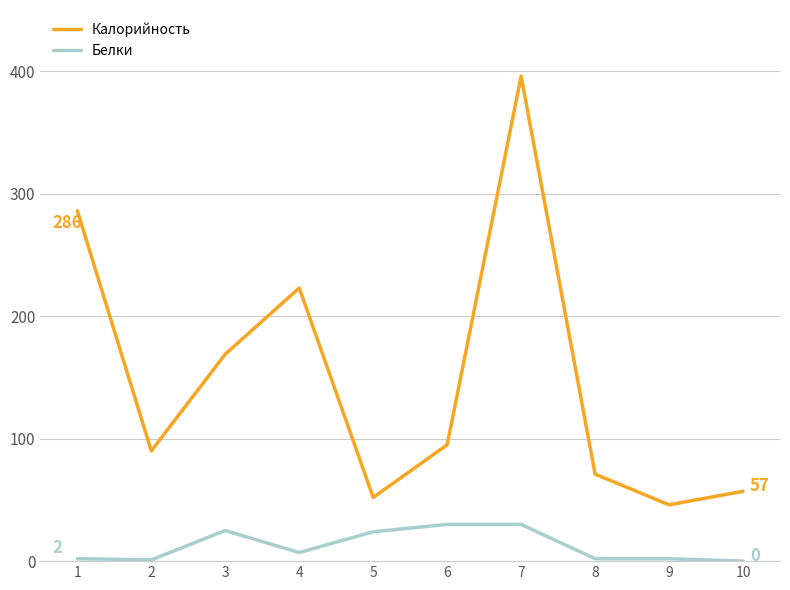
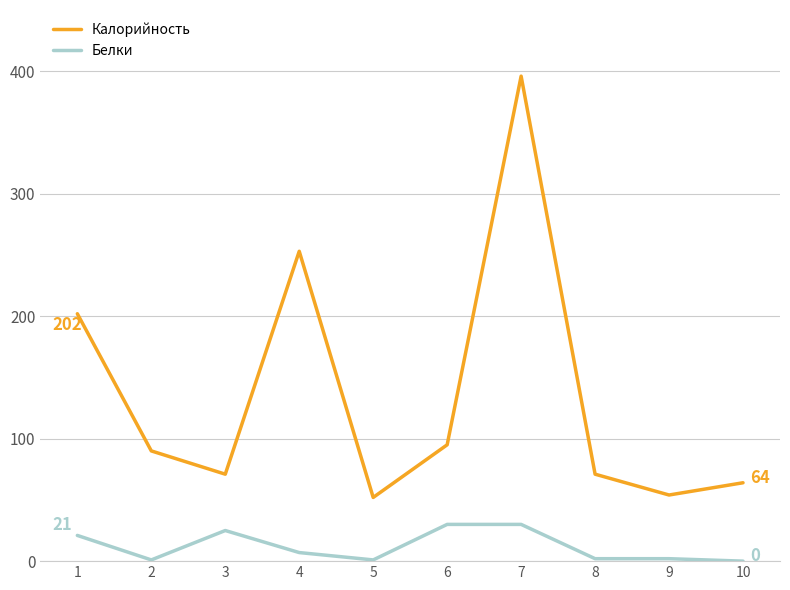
  {
    "Калорийность": {
-     "1": 286,
-     "3": 169,
-     "4": 223,
-     "9": 46,
-     "10": 57
+     "1": 202,
+     "3": 71,
+     "4": 253,
+     "9": 54,
+     "10": 64
    },
    "Белки": {
-     "1": 2,
-     "5": 24,
+     "1": 21,
+     "5": 1,
      "10": 0
    }
  }
